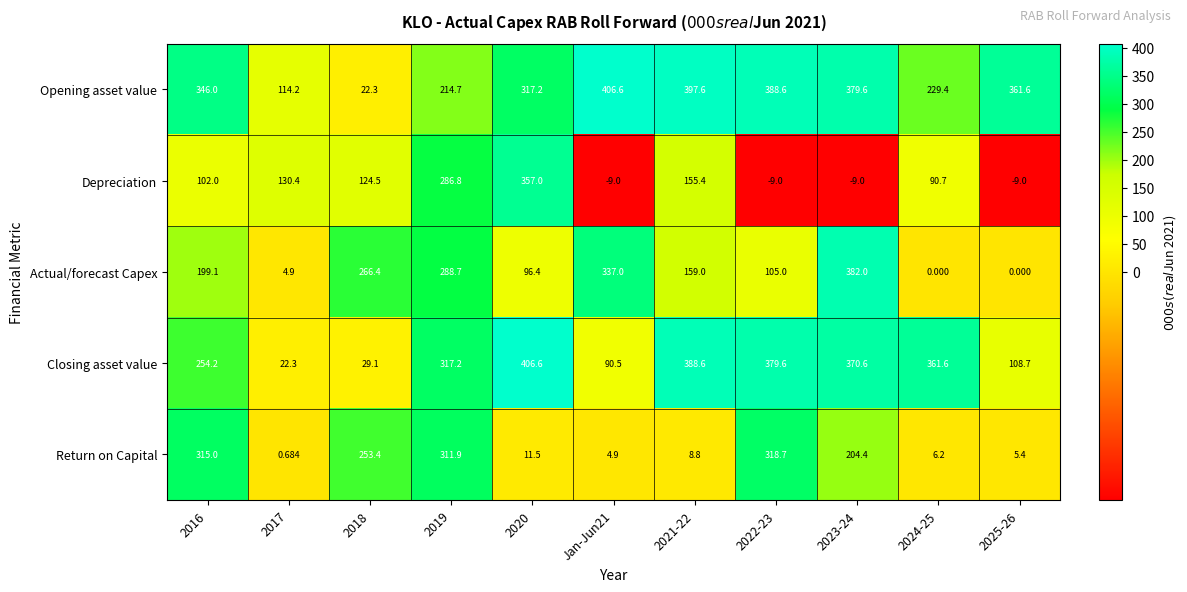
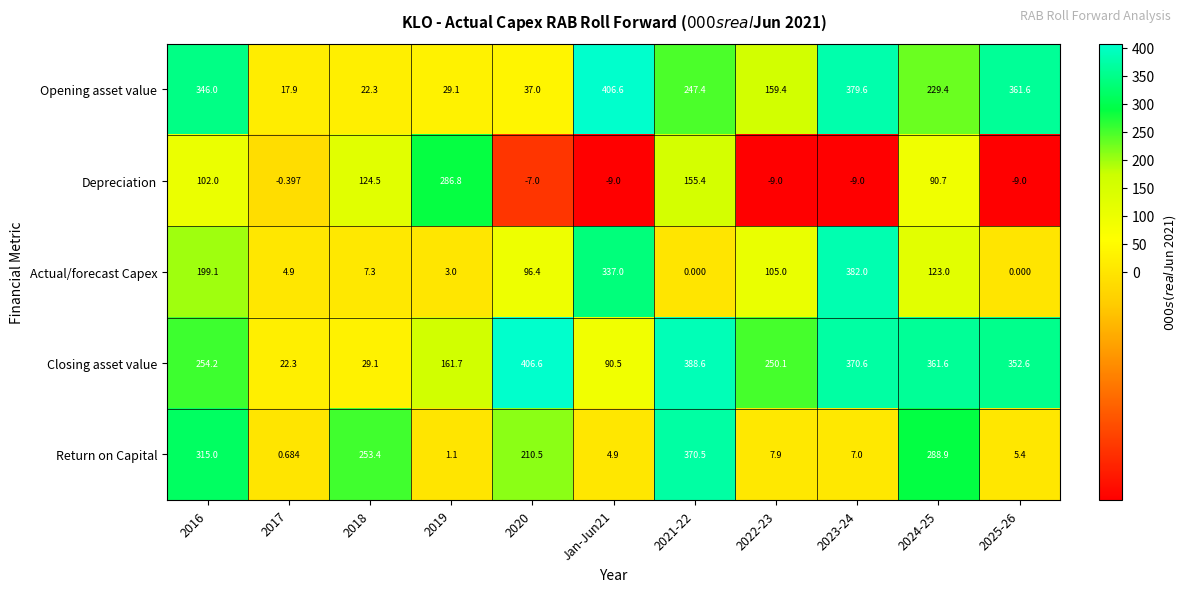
  {
    "Opening asset value": {
      "2016": 346.0,
-     "2017": 114.2,
+     "2017": 17.9,
      "2018": 22.3,
-     "2019": 214.7,
-     "2020": 317.2,
+     "2019": 29.1,
+     "2020": 37.0,
      "Jan-Jun21": 406.6,
-     "2021-22": 397.6,
-     "2022-23": 388.6,
+     "2021-22": 247.4,
+     "2022-23": 159.4,
      "2023-24": 379.6,
      "2024-25": 229.4,
      "2025-26": 361.6
    },
    "Depreciation": {
      "2016": 102.0,
-     "2017": 130.4,
+     "2017": -0.397,
      "2018": 124.5,
      "2019": 286.8,
-     "2020": 357.0,
+     "2020": -7.0,
      "Jan-Jun21": -9.0,
      "2021-22": 155.4,
      "2022-23": -9.0,
      "2023-24": -9.0,
      "2024-25": 90.7,
      "2025-26": -9.0
    },
    "Actual/forecast Capex": {
      "2016": 199.1,
      "2017": 4.9,
-     "2018": 266.4,
-     "2019": 288.7,
+     "2018": 7.3,
+     "2019": 3.0,
      "2020": 96.4,
      "Jan-Jun21": 337.0,
-     "2021-22": 159.0,
+     "2021-22": 0.000,
      "2022-23": 105.0,
      "2023-24": 382.0,
-     "2024-25": 0.000,
+     "2024-25": 123.0,
      "2025-26": 0.000
    },
    "Closing asset value": {
      "2016": 254.2,
      "2017": 22.3,
      "2018": 29.1,
-     "2019": 317.2,
+     "2019": 161.7,
      "2020": 406.6,
      "Jan-Jun21": 90.5,
      "2021-22": 388.6,
-     "2022-23": 379.6,
+     "2022-23": 250.1,
      "2023-24": 370.6,
      "2024-25": 361.6,
-     "2025-26": 108.7
+     "2025-26": 352.6
    },
    "Return on Capital": {
      "2016": 315.0,
      "2017": 0.684,
      "2018": 253.4,
-     "2019": 311.9,
-     "2020": 11.5,
+     "2019": 1.1,
+     "2020": 210.5,
      "Jan-Jun21": 4.9,
-     "2021-22": 8.8,
-     "2022-23": 318.7,
-     "2023-24": 204.4,
-     "2024-25": 6.2,
+     "2021-22": 370.5,
+     "2022-23": 7.9,
+     "2023-24": 7.0,
+     "2024-25": 288.9,
      "2025-26": 5.4
    }
  }
